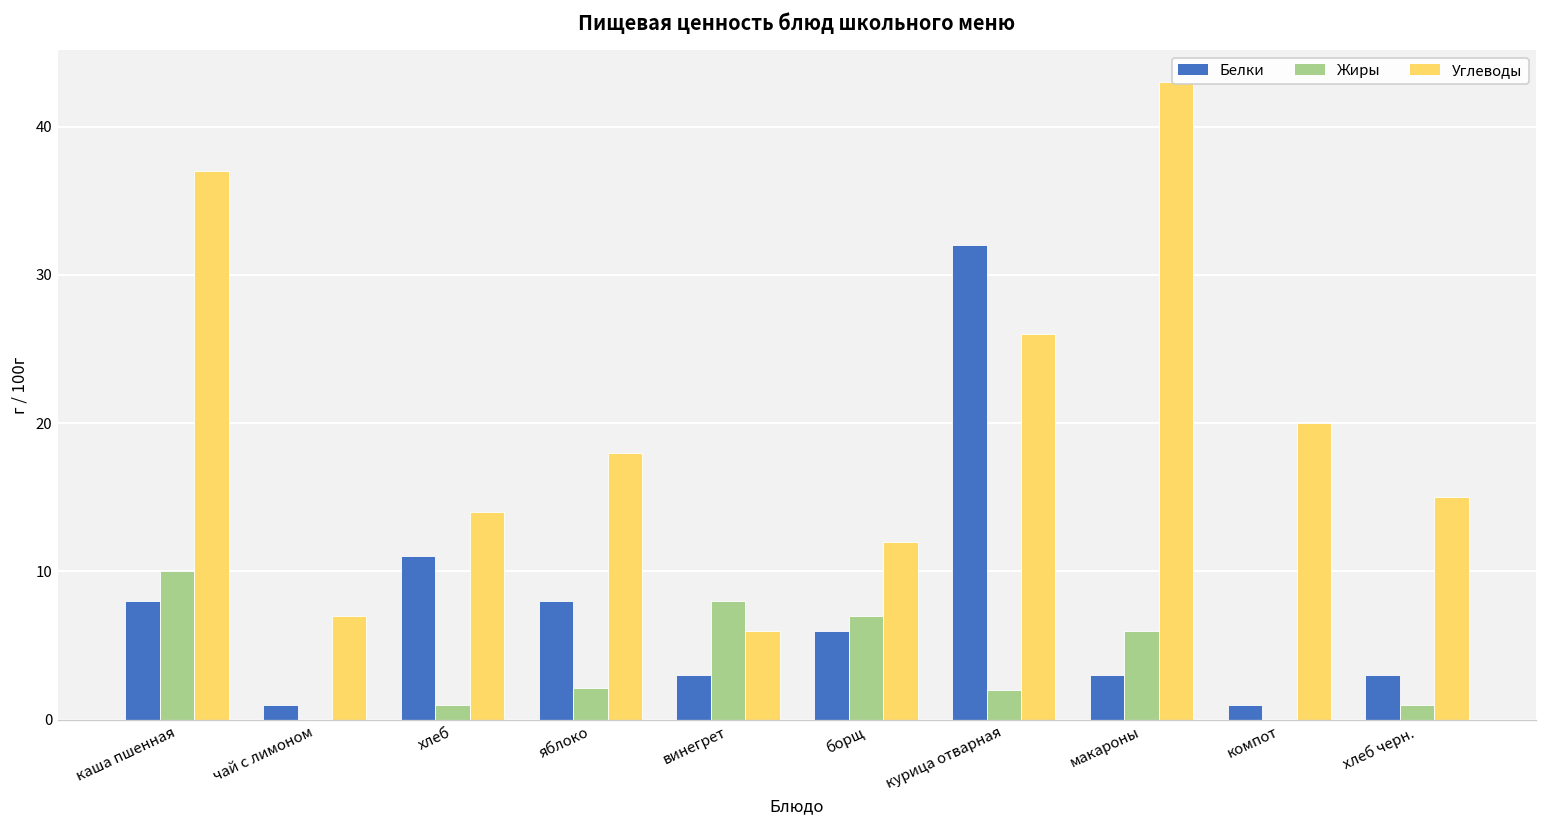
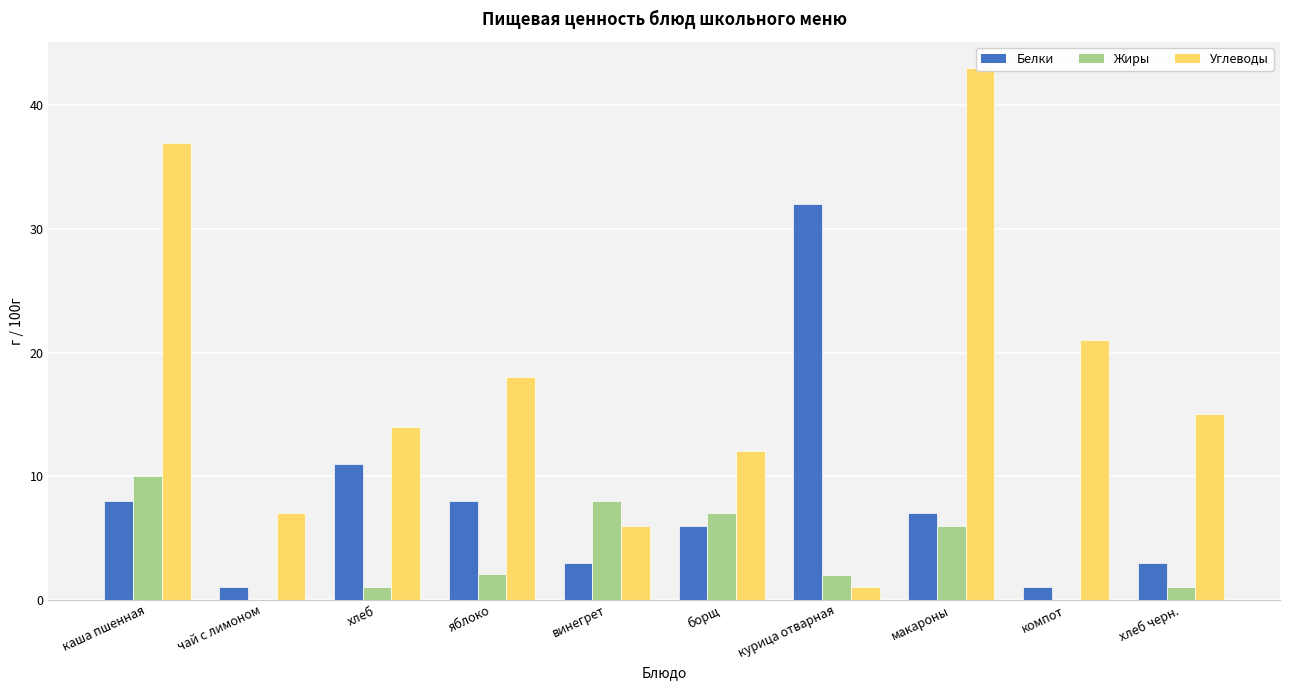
  {
    "Белки": {
      "каша пшенная": 8,
      "чай с лимоном": 1,
      "хлеб": 11,
      "яблоко": 8,
      "винегрет": 3,
      "борщ": 6,
      "курица отварная": 32,
-     "макароны": 3,
+     "макароны": 7,
      "компот": 1,
      "хлеб черн.": 3
    },
    "Жиры": {
      "каша пшенная": 10,
      "чай с лимоном": 0,
      "хлеб": 1,
      "яблоко": 2,
      "винегрет": 8,
      "борщ": 7,
      "курица отварная": 2,
      "макароны": 6,
      "компот": 0,
      "хлеб черн.": 1
    },
    "Углеводы": {
      "каша пшенная": 37,
      "чай с лимоном": 7,
      "хлеб": 14,
      "яблоко": 18,
      "винегрет": 6,
      "борщ": 12,
-     "курица отварная": 26,
-     "компот": 20,
+     "курица отварная": 1,
+     "компот": 21,
      "хлеб черн.": 15
    }
  }
